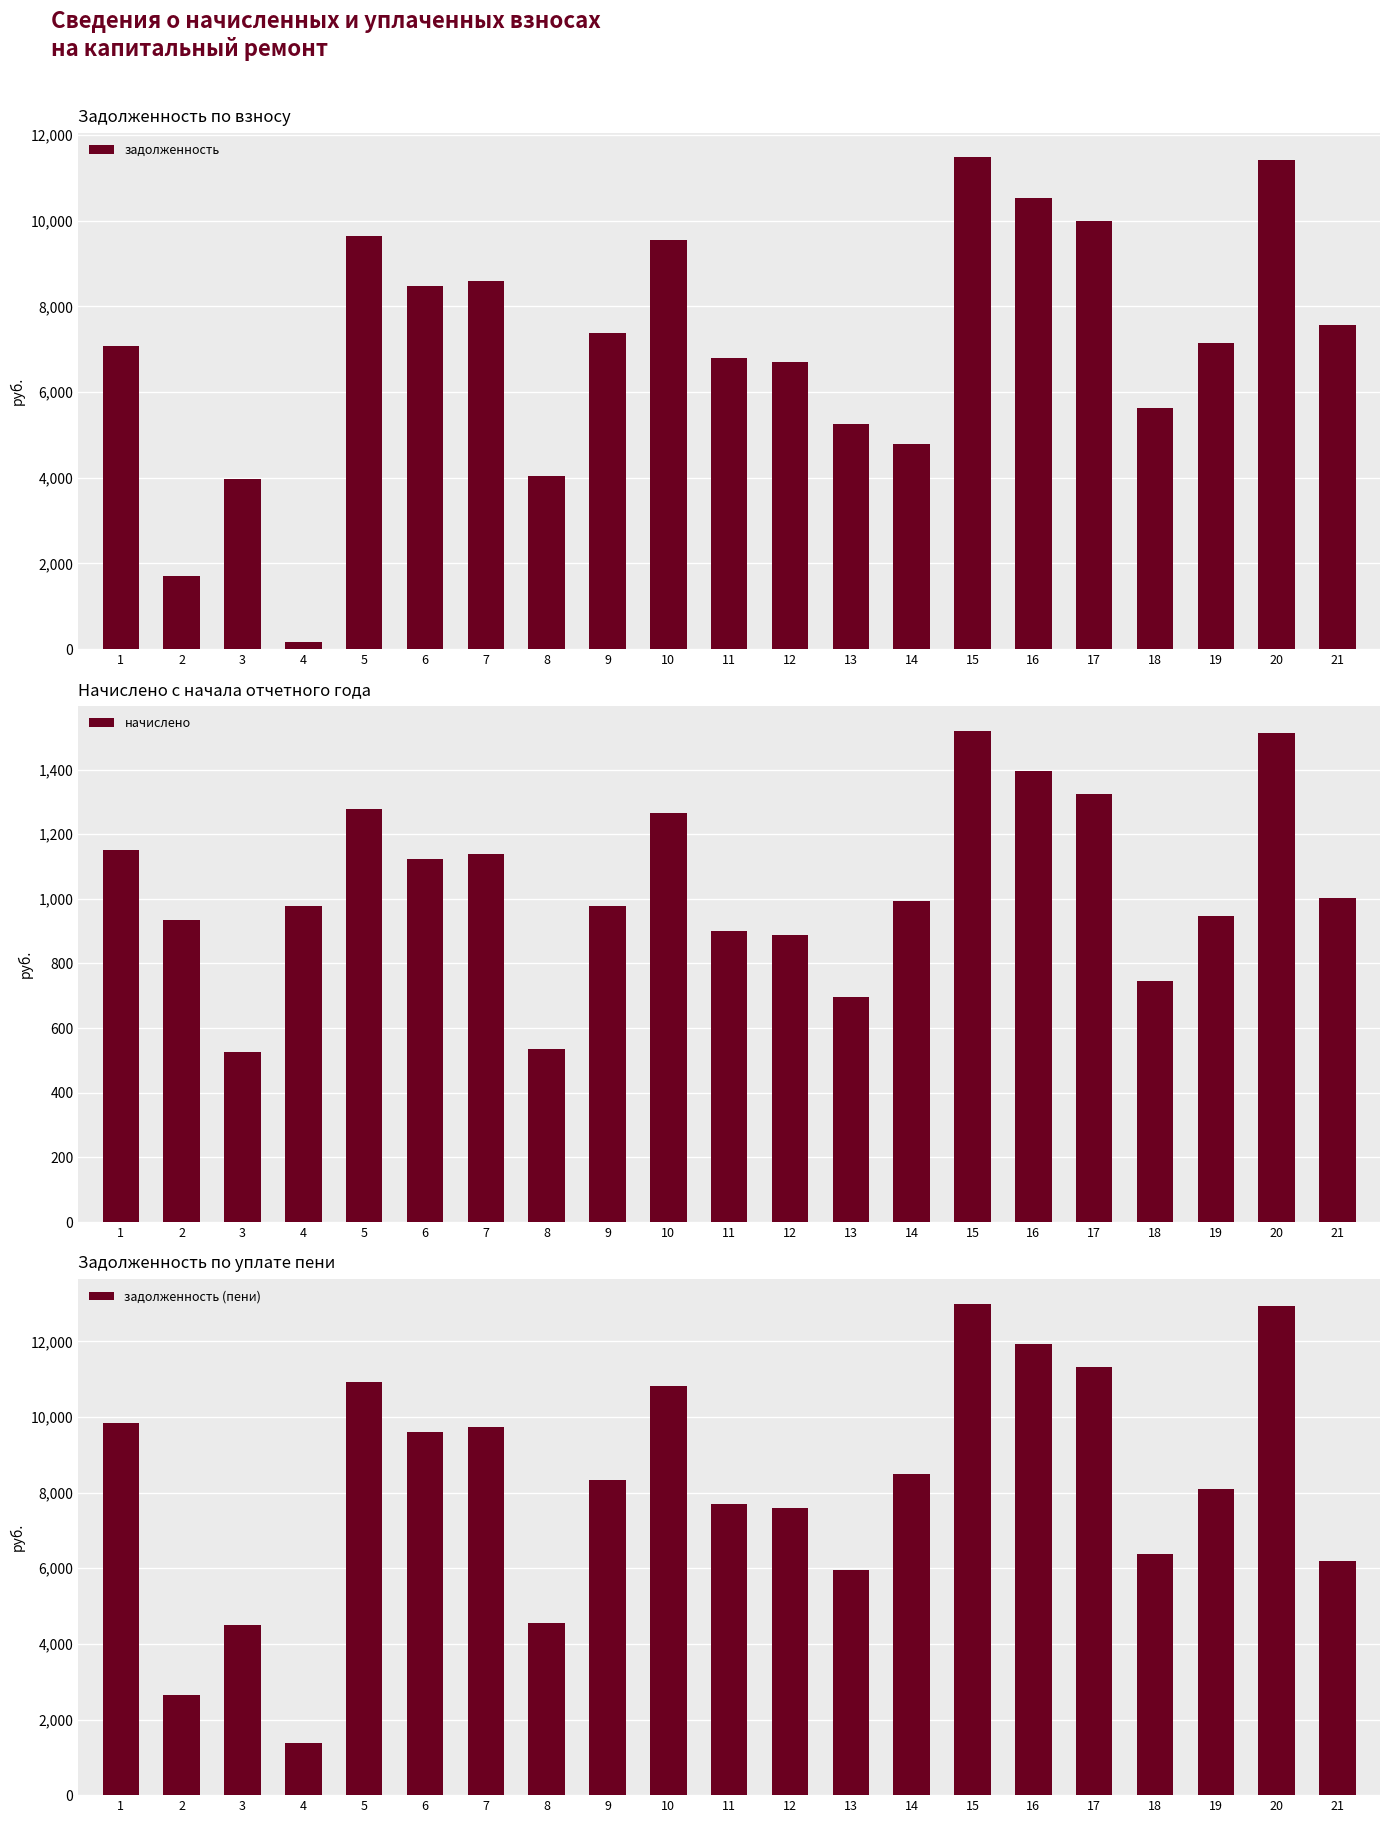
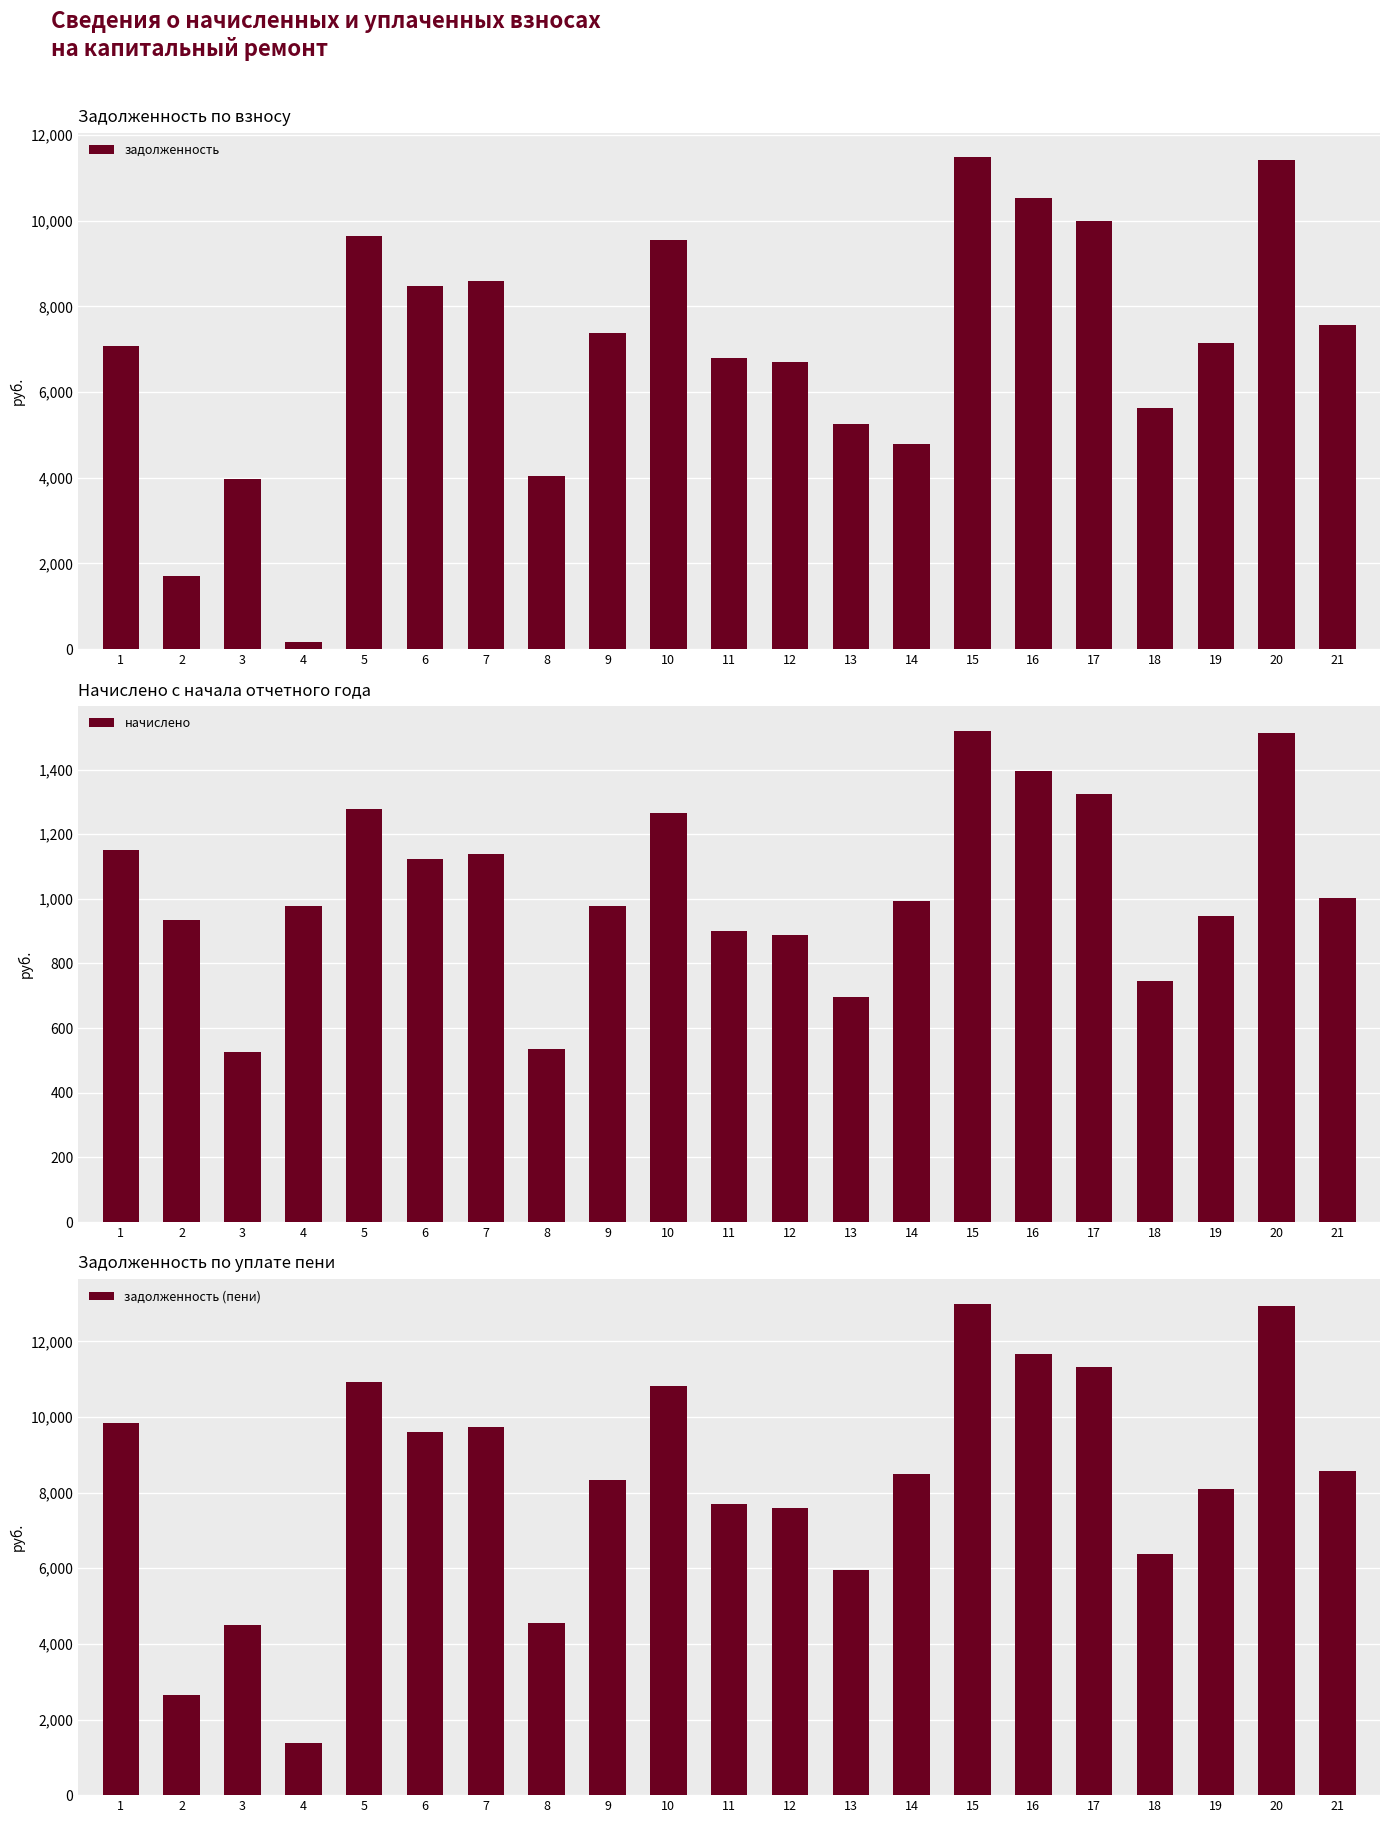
  {
    "Задолженность по взносу": {
      "1": "7,100",
      "2": "1,700",
      "3": "4,000",
      "4": "200",
      "5": "9,700",
      "6": "8,500",
      "7": "8,600",
      "8": "4,000",
      "9": "7,400",
      "10": "9,600",
      "11": "6,800",
      "12": "6,700",
      "13": "5,300",
      "14": "4,800",
      "15": "11,500",
      "16": "10,500",
      "17": "10,000",
      "18": "5,600",
      "19": "7,100",
      "20": "11,400",
      "21": "7,600"
    },
    "Начислено с начала отчетного года": {
      "1": "1,150",
      "2": "940",
      "3": "530",
      "4": "980",
      "5": "1,280",
      "6": "1,120",
      "7": "1,140",
      "8": "530",
      "9": "980",
      "10": "1,270",
      "11": "900",
      "12": "890",
      "13": "700",
      "14": "990",
      "15": "1,520",
      "16": "1,390",
      "17": "1,320",
      "18": "750",
      "19": "950",
      "20": "1,510",
      "21": "1,000"
    },
    "Задолженность по уплате пени": {
      "1": "9,800",
      "2": "2,600",
      "3": "4,500",
      "4": "1,400",
      "5": "10,900",
      "6": "9,600",
      "7": "9,700",
      "8": "4,600",
      "9": "8,300",
      "10": "10,800",
      "11": "7,700",
      "12": "7,600",
      "13": "6,000",
      "14": "8,500",
      "15": "13,000",
-     "16": "11,900",
+     "16": "11,700",
      "17": "11,300",
      "18": "6,400",
      "19": "8,100",
      "20": "12,900",
-     "21": "6,200"
+     "21": "8,600"
    }
  }
